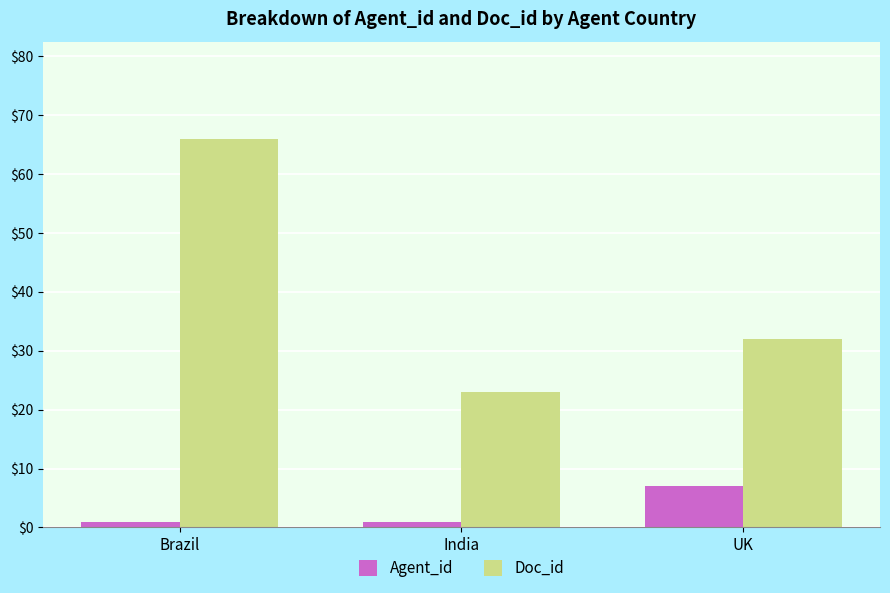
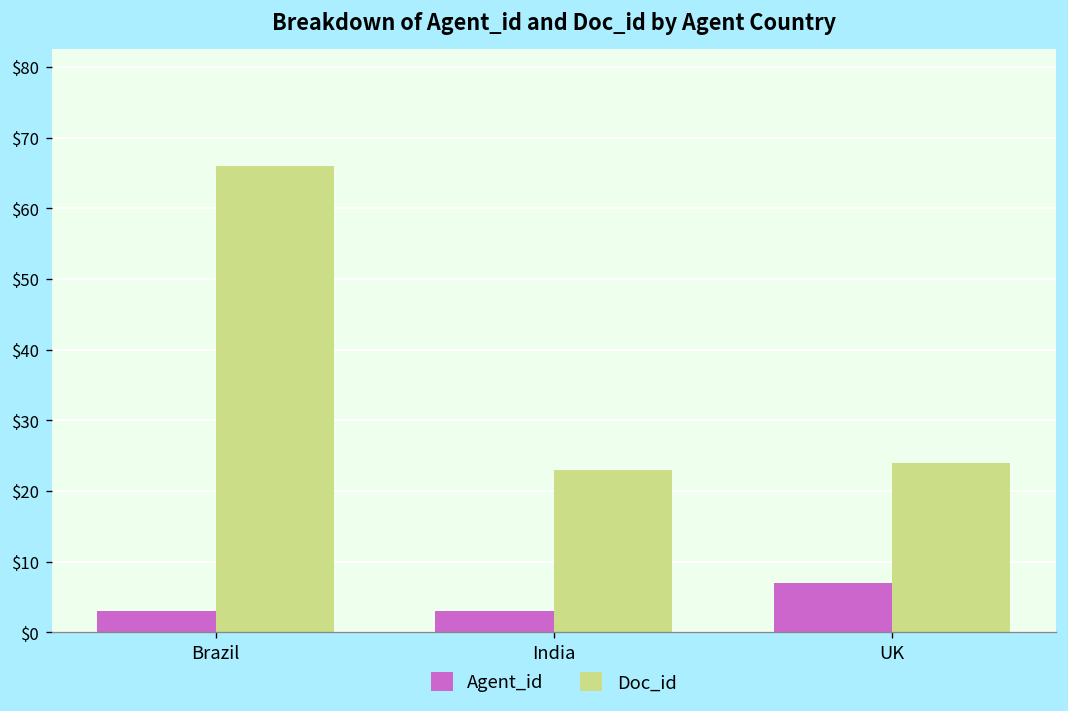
  {
    "Agent_id": {
-     "Brazil": "$1",
-     "India": "$1",
+     "Brazil": "$3",
+     "India": "$3",
      "UK": "$7"
    },
    "Doc_id": {
      "Brazil": "$66",
      "India": "$23",
-     "UK": "$32"
+     "UK": "$24"
    }
  }
